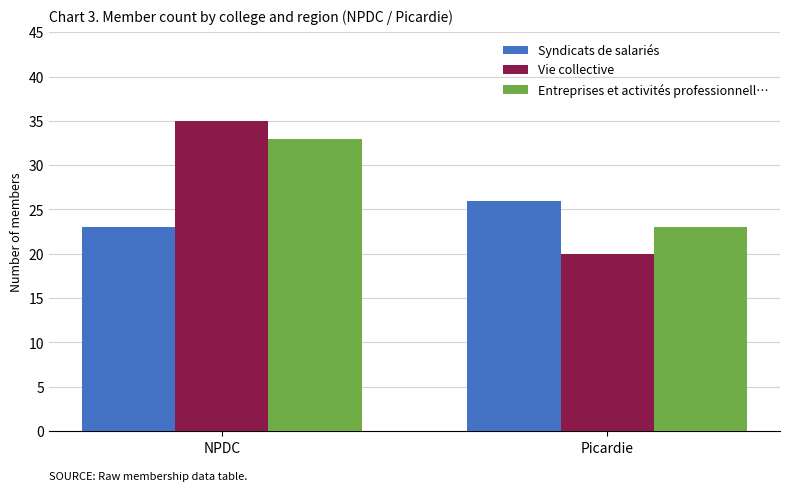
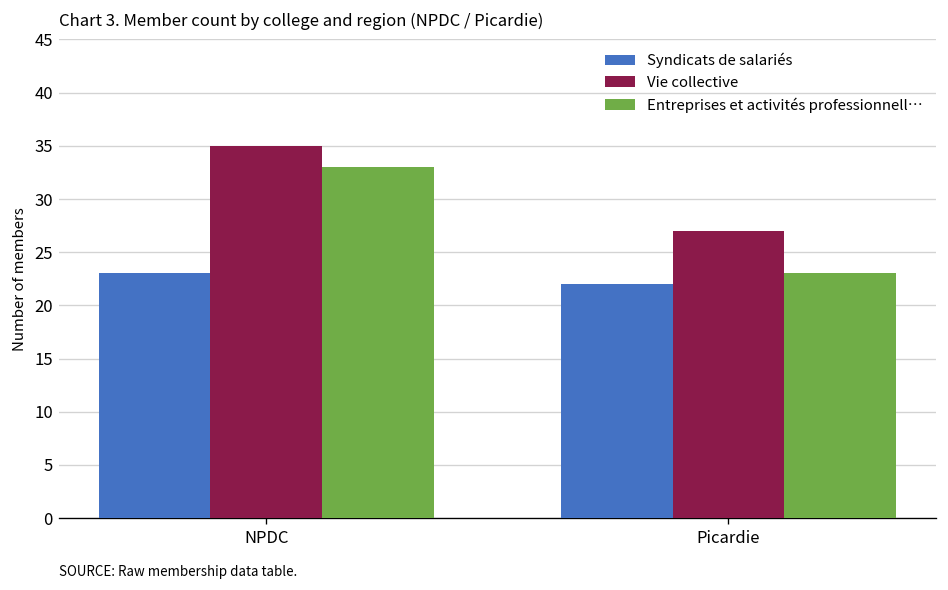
  {
    "Syndicats de salariés": {
      "NPDC": 23,
-     "Picardie": 26
+     "Picardie": 22
    },
    "Vie collective": {
      "NPDC": 35,
-     "Picardie": 20
+     "Picardie": 27
    },
    "Entreprises et activités professionnell…": {
      "NPDC": 33,
      "Picardie": 23
    }
  }
